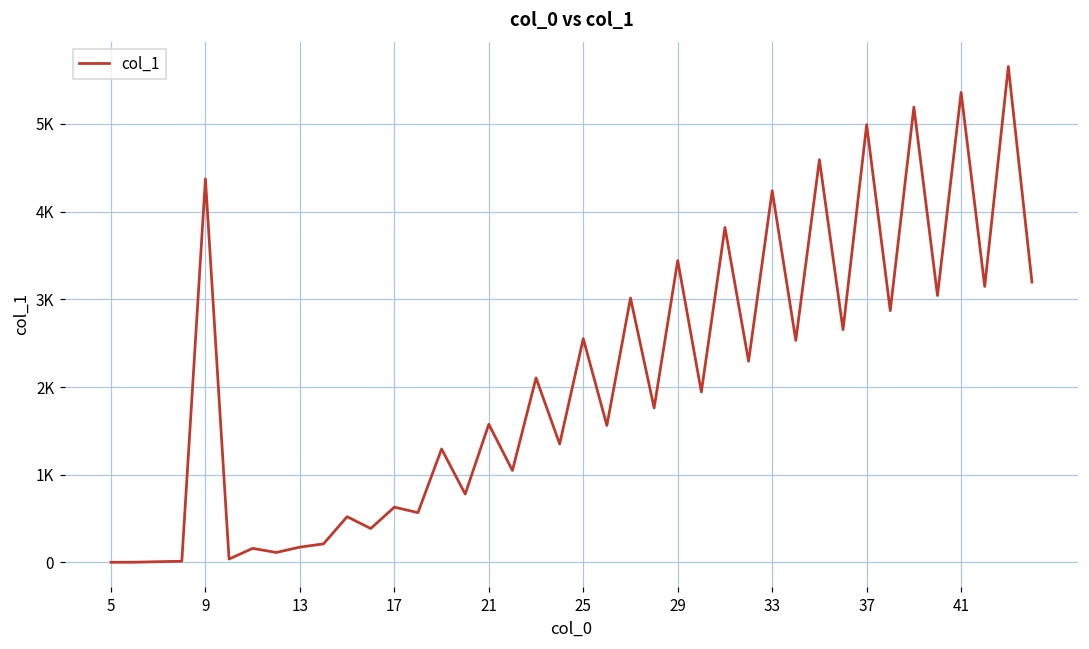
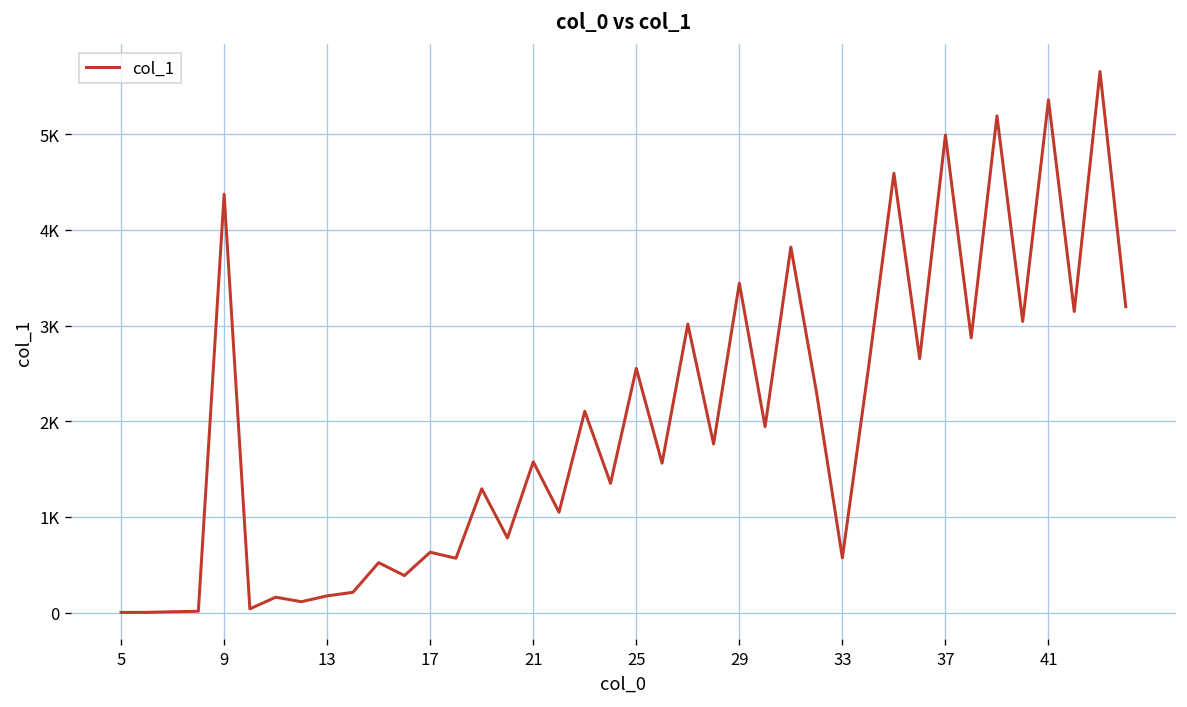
  {
    "5": 0,
    "9": 4400,
    "13": 200,
    "17": 600,
    "21": 1600,
    "25": 2600,
    "29": 3400,
-   "33": 4200,
+   "33": 600,
    "37": 5000,
    "41": 5400
  }
